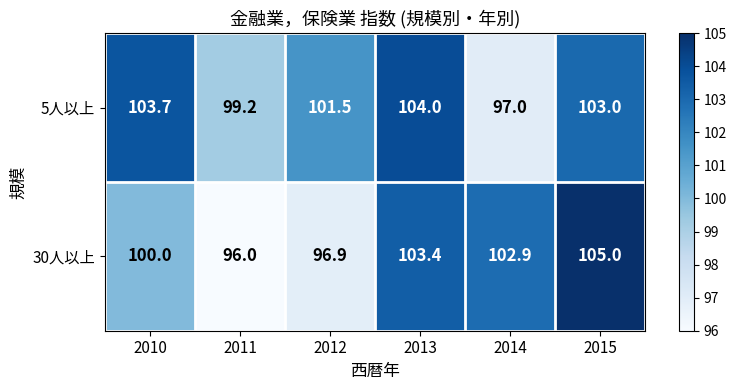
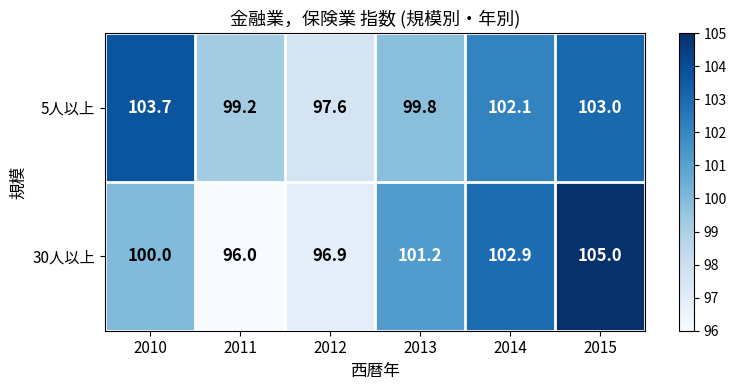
  {
    "5人以上": {
      "2010": 103.7,
      "2011": 99.2,
-     "2012": 101.5,
-     "2013": 104.0,
-     "2014": 97.0,
+     "2012": 97.6,
+     "2013": 99.8,
+     "2014": 102.1,
      "2015": 103.0
    },
    "30人以上": {
      "2010": 100.0,
      "2011": 96.0,
      "2012": 96.9,
-     "2013": 103.4,
+     "2013": 101.2,
      "2014": 102.9,
      "2015": 105.0
    }
  }
